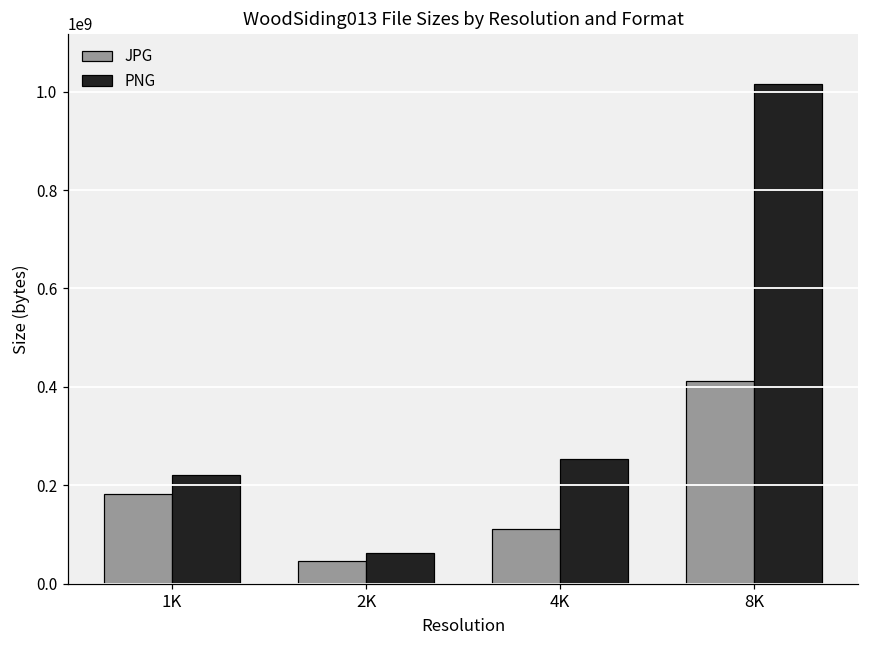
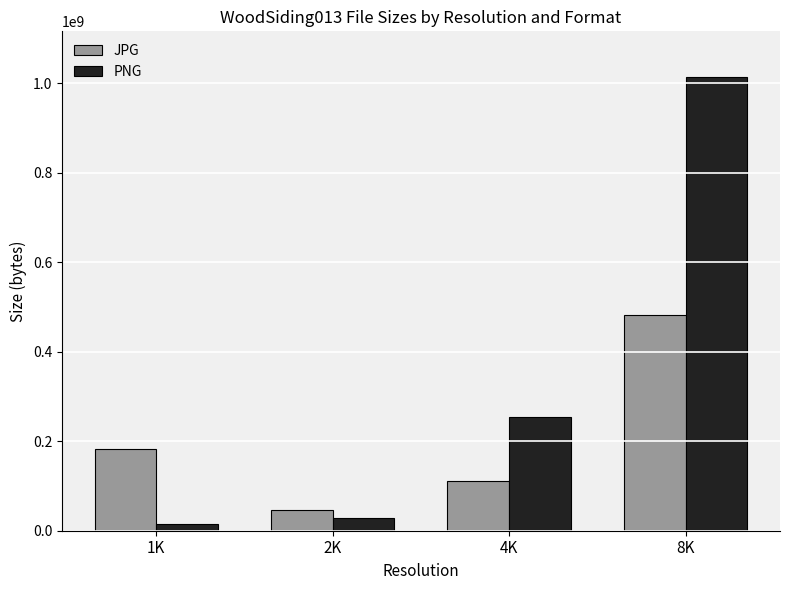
  {
    "JPG": {
      "1K": 180000000,
      "2K": 50000000,
      "4K": 110000000,
-     "8K": 410000000
+     "8K": 480000000
    },
    "PNG": {
-     "1K": 220000000,
-     "2K": 60000000,
+     "1K": 20000000,
+     "2K": 30000000,
      "4K": 250000000,
      "8K": 1010000000
    }
  }
